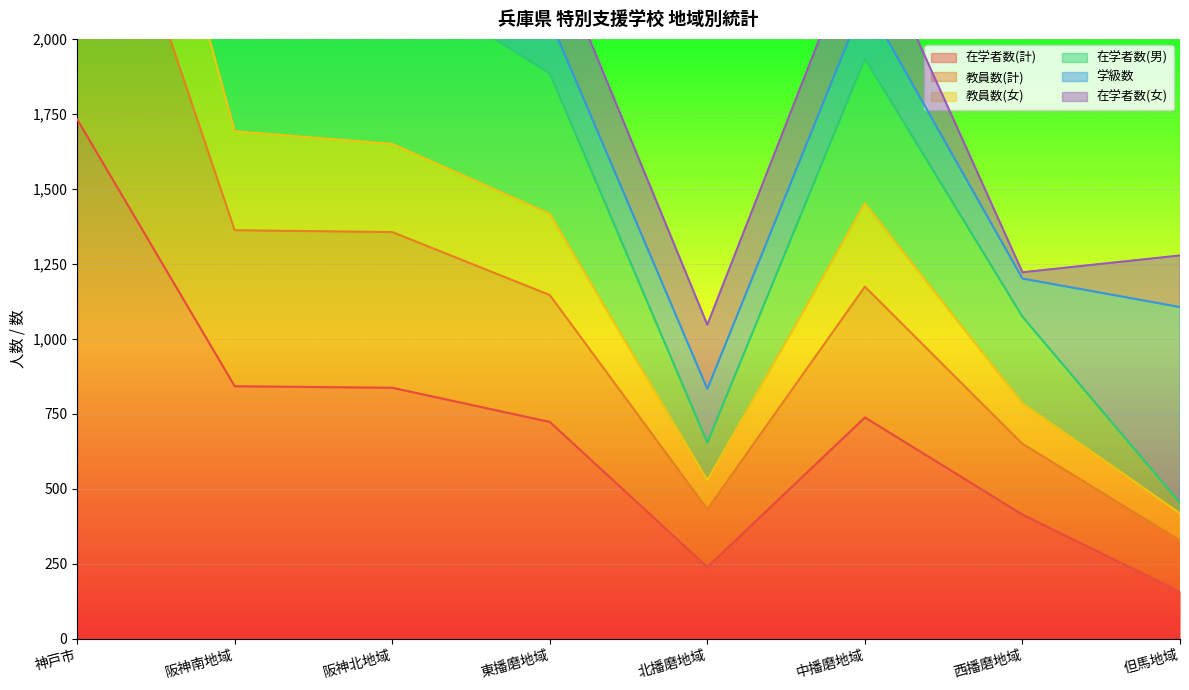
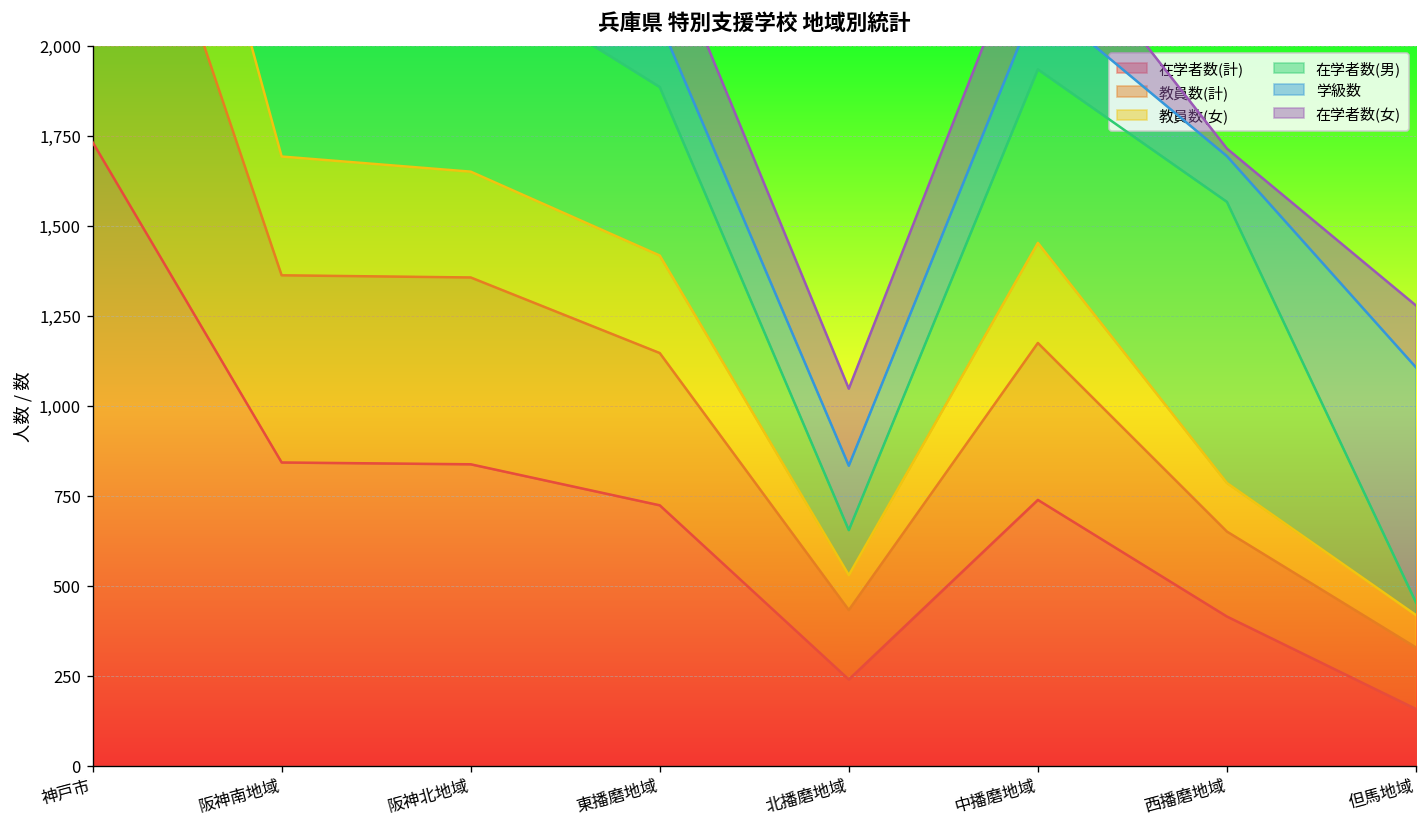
  {
    "在学者数(男)": {
      "東播磨地域": 470,
      "北播磨地域": 130,
      "中播磨地域": 480,
-     "西播磨地域": 290,
+     "西播磨地域": 780,
      "但馬地域": 40
    },
    "学級数": {
      "北播磨地域": 180,
      "西播磨地域": 130,
      "但馬地域": 650
    },
    "在学者数(女)": {
      "北播磨地域": 210,
      "西播磨地域": 20,
      "但馬地域": 170
    }
  }
